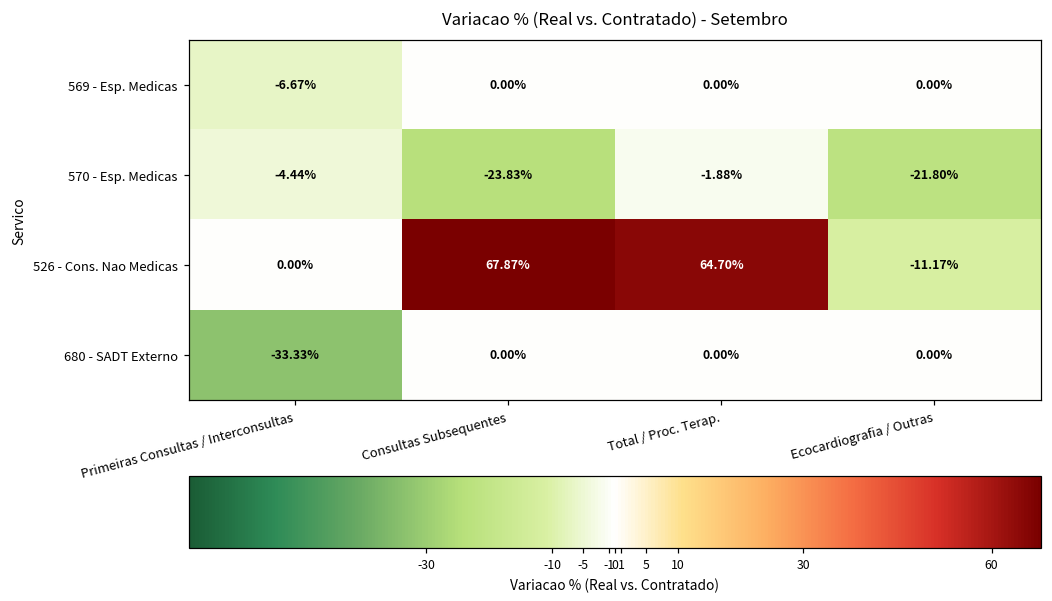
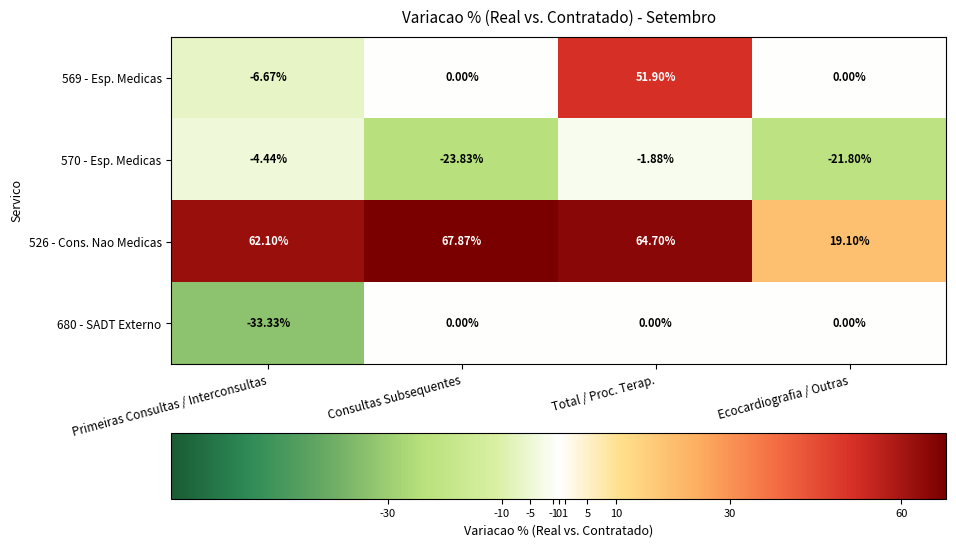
  {
    "569 - Esp. Medicas": {
      "Primeiras Consultas / Interconsultas": "-6.67%",
      "Consultas Subsequentes": "0.00%",
-     "Total / Proc. Terap.": "0.00%",
+     "Total / Proc. Terap.": "51.90%",
      "Ecocardiografia / Outras": "0.00%"
    },
    "570 - Esp. Medicas": {
      "Primeiras Consultas / Interconsultas": "-4.44%",
      "Consultas Subsequentes": "-23.83%",
      "Total / Proc. Terap.": "-1.88%",
      "Ecocardiografia / Outras": "-21.80%"
    },
    "526 - Cons. Nao Medicas": {
-     "Primeiras Consultas / Interconsultas": "0.00%",
+     "Primeiras Consultas / Interconsultas": "62.10%",
      "Consultas Subsequentes": "67.87%",
      "Total / Proc. Terap.": "64.70%",
-     "Ecocardiografia / Outras": "-11.17%"
+     "Ecocardiografia / Outras": "19.10%"
    },
    "680 - SADT Externo": {
      "Primeiras Consultas / Interconsultas": "-33.33%",
      "Consultas Subsequentes": "0.00%",
      "Total / Proc. Terap.": "0.00%",
      "Ecocardiografia / Outras": "0.00%"
    }
  }
